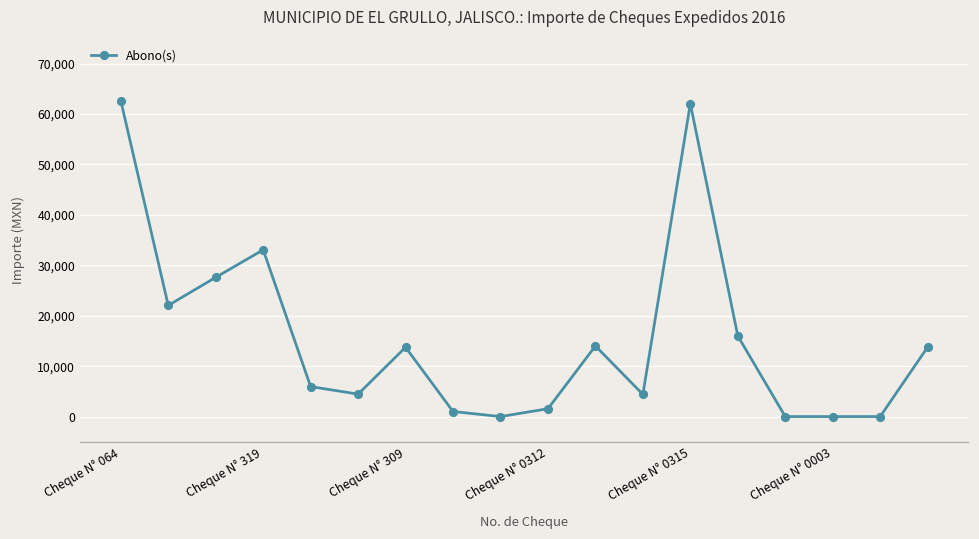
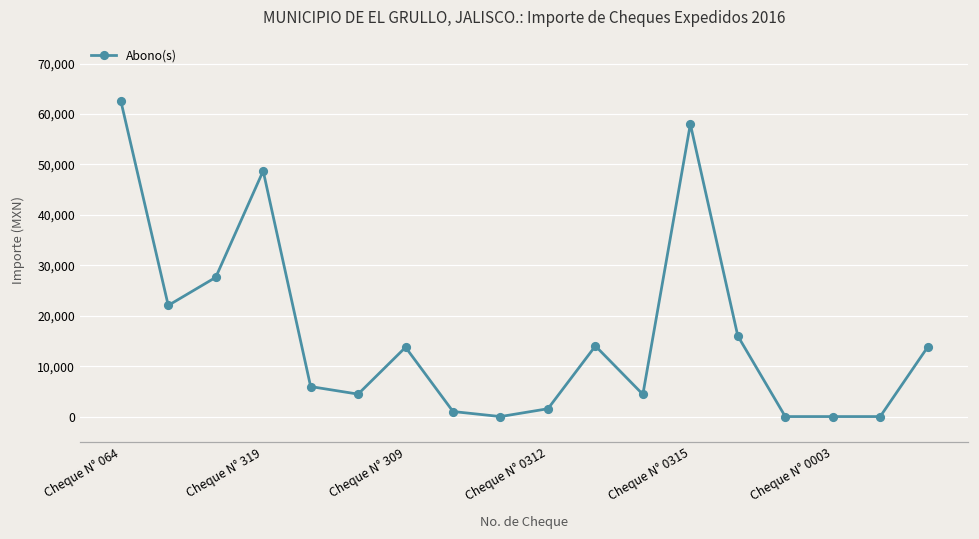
  {
    "Cheque N° 064": "63,000",
-   "Cheque N° 319": "33,000",
+   "Cheque N° 319": "49,000",
    "Cheque N° 309": "14,000",
    "Cheque N° 0312": "2,000",
-   "Cheque N° 0315": "62,000",
+   "Cheque N° 0315": "58,000",
    "Cheque N° 0003": "0"
  }
